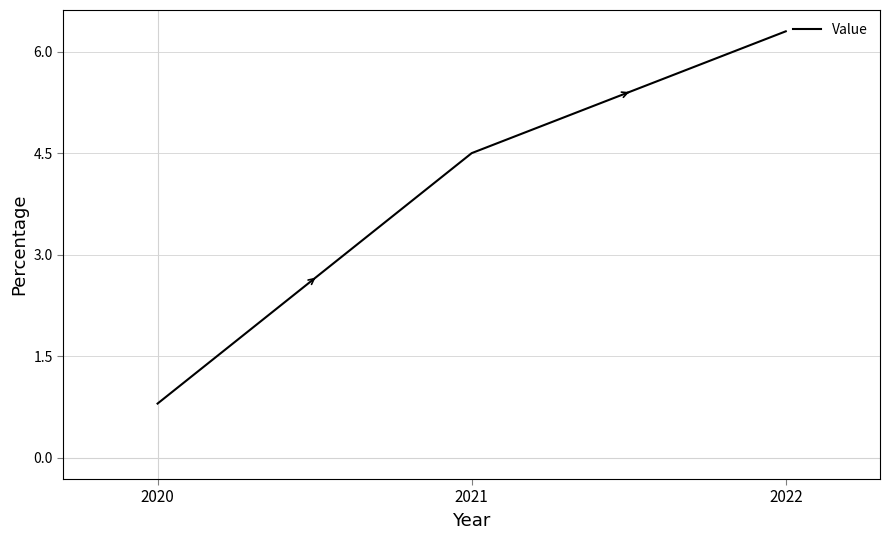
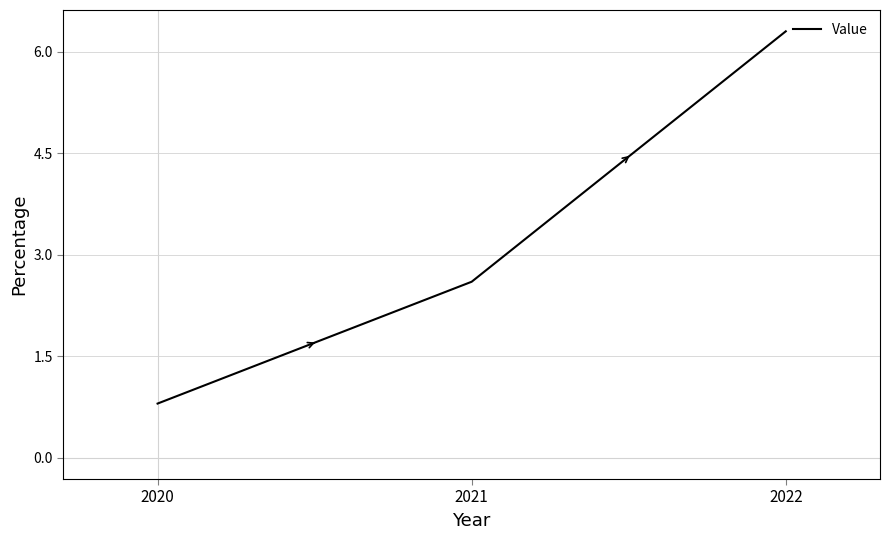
  {
    "2020": 0.8,
-   "2021": 4.5,
+   "2021": 2.6,
    "2022": 6.3
  }
